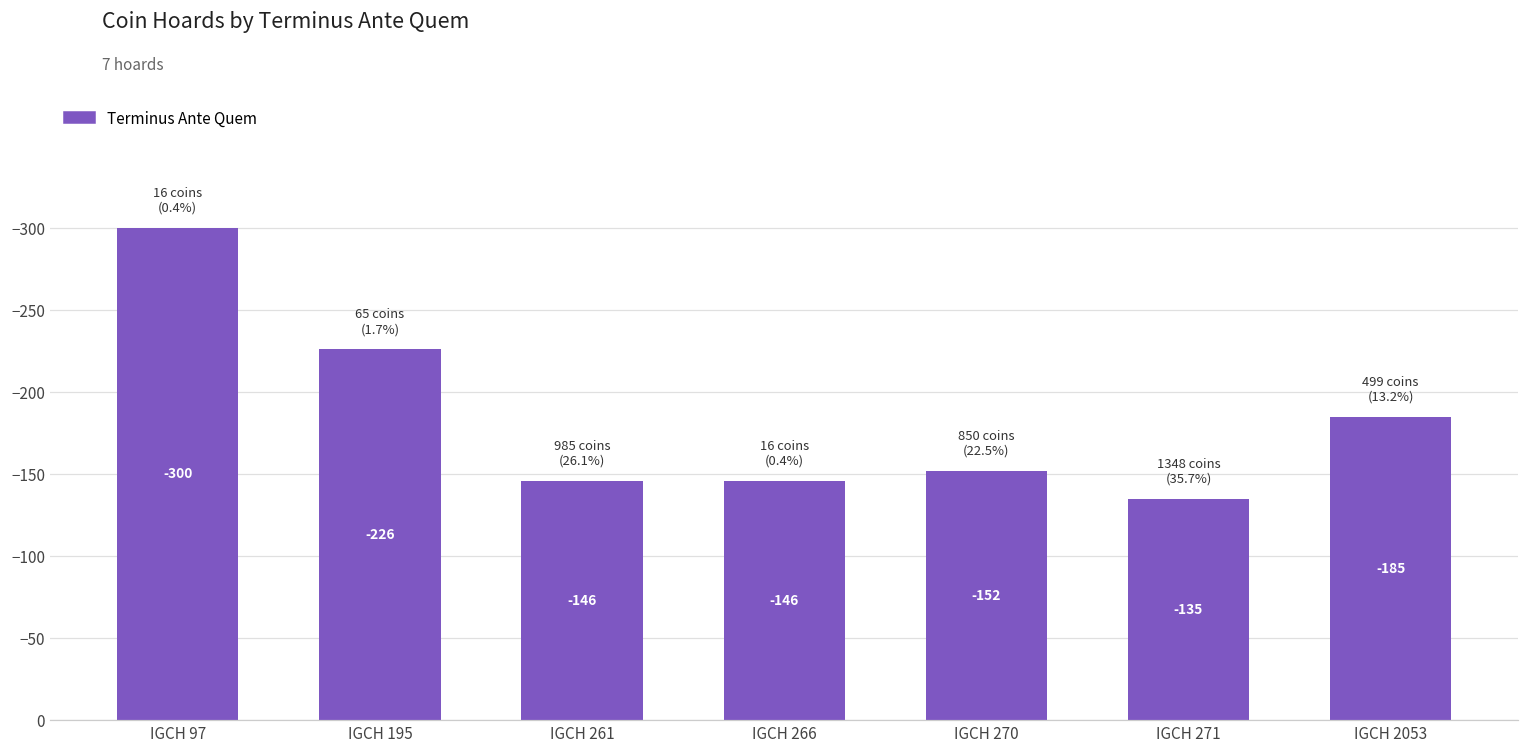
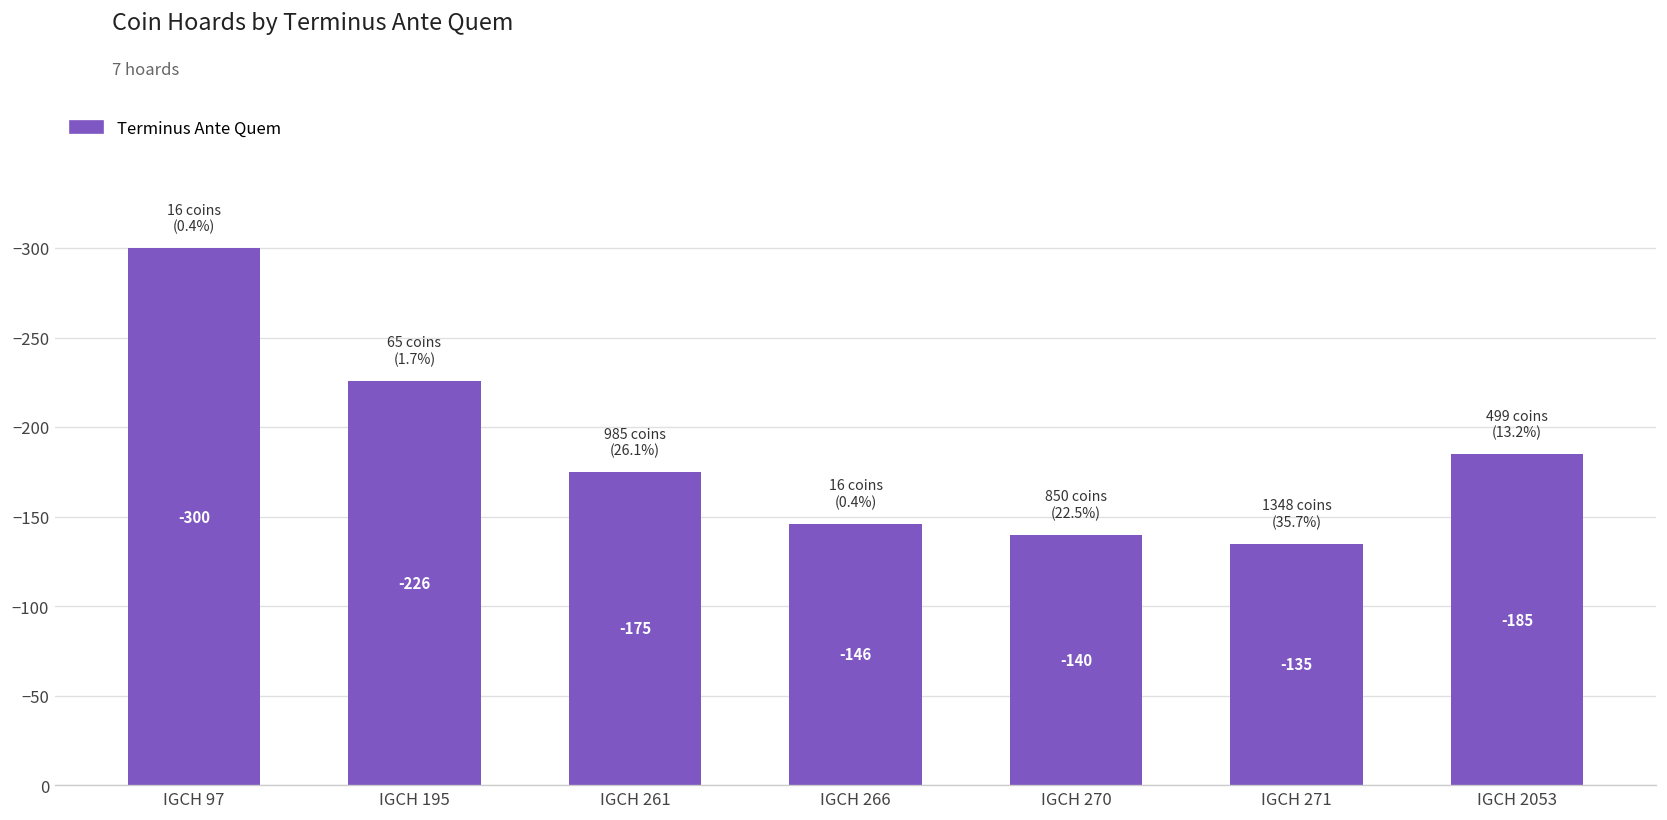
  {
-   "IGCH 261": -146,
-   "IGCH 270": -152
+   "IGCH 261": -175,
+   "IGCH 270": -140
  }
